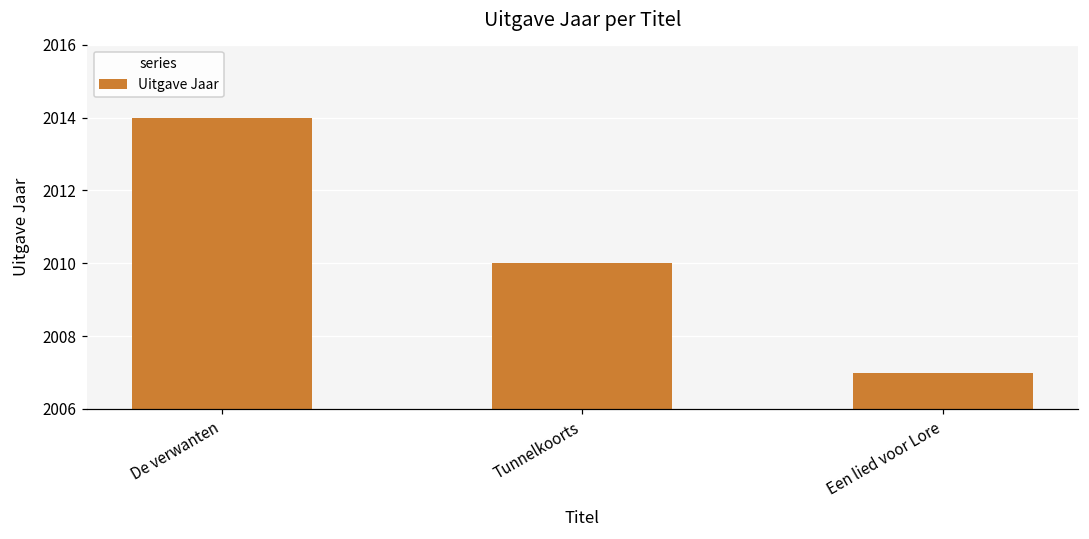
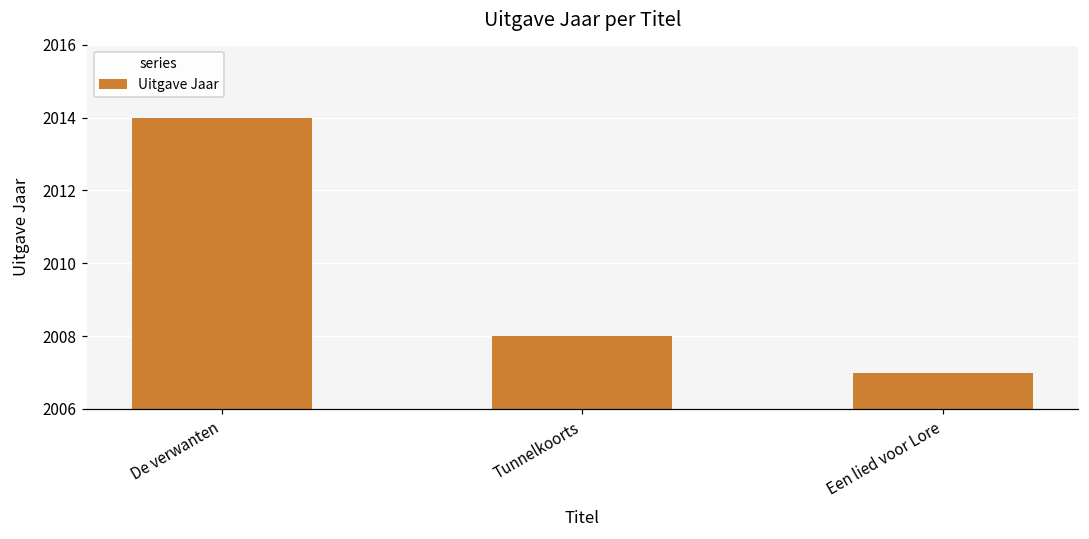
  {
    "De verwanten": 2014,
-   "Tunnelkoorts": 2010,
+   "Tunnelkoorts": 2008,
    "Een lied voor Lore": 2007
  }
